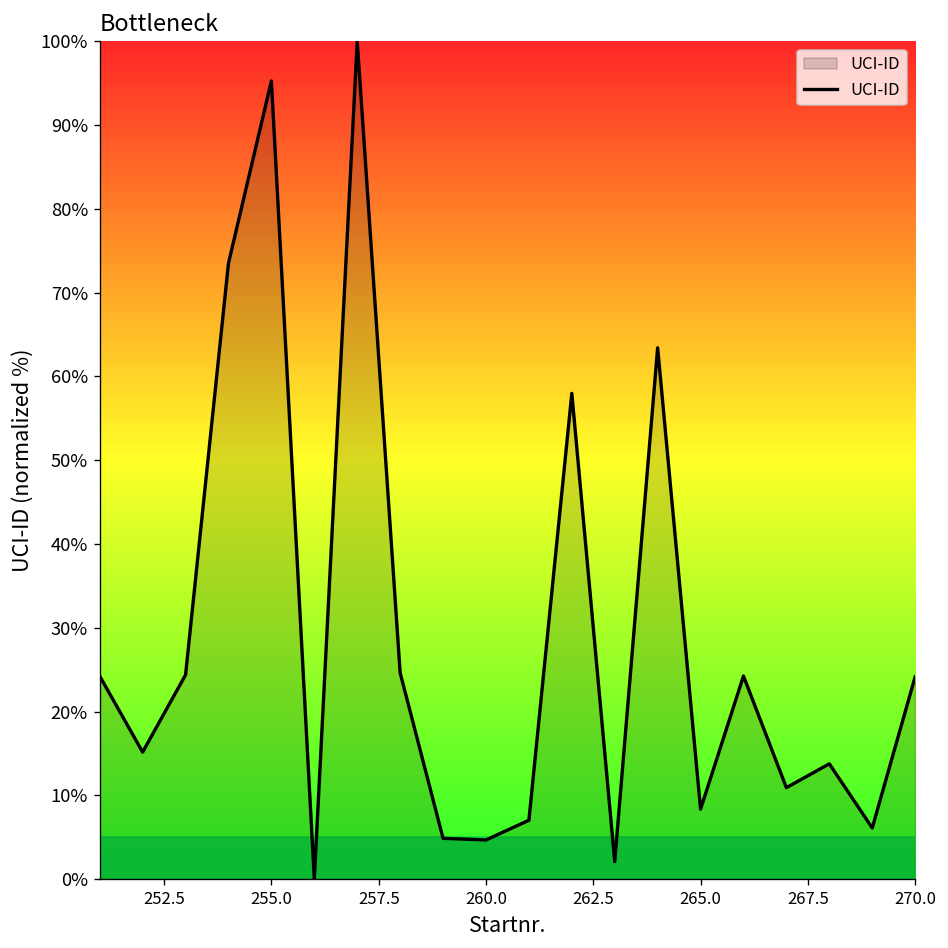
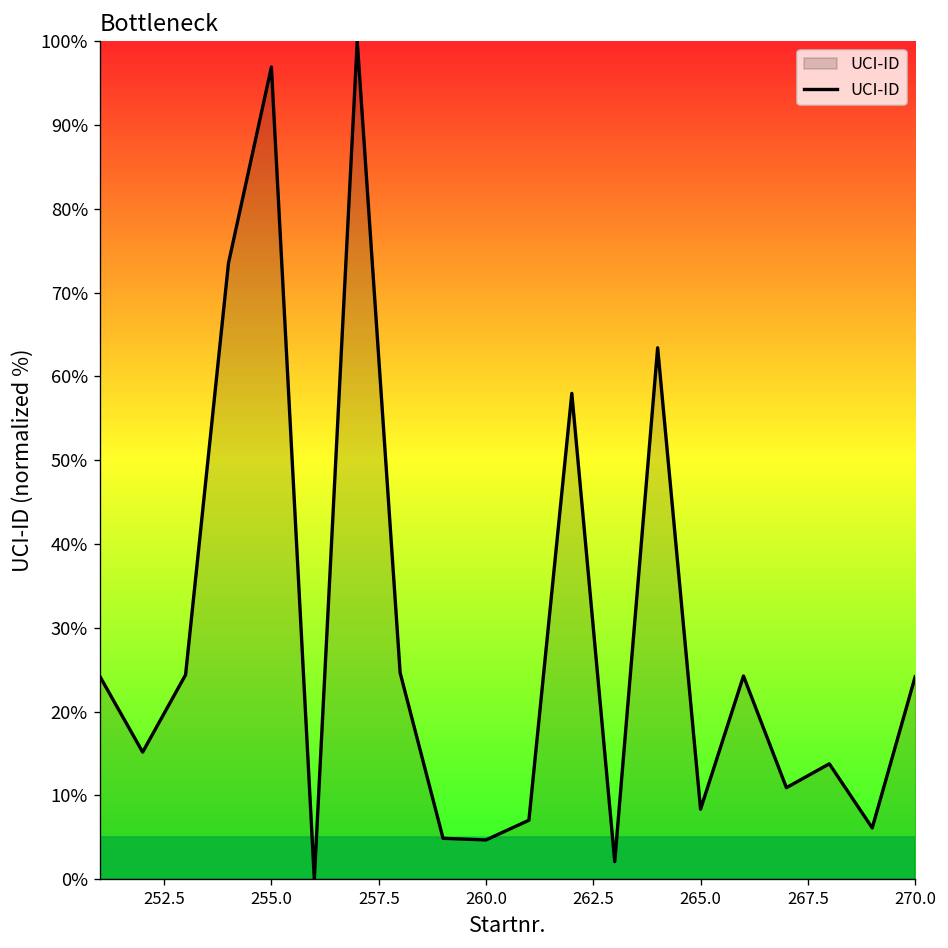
  {
-   "255.0": "95%",
+   "255.0": "97%",
    "265.0": "8%",
    "270.0": "24%"
  }
